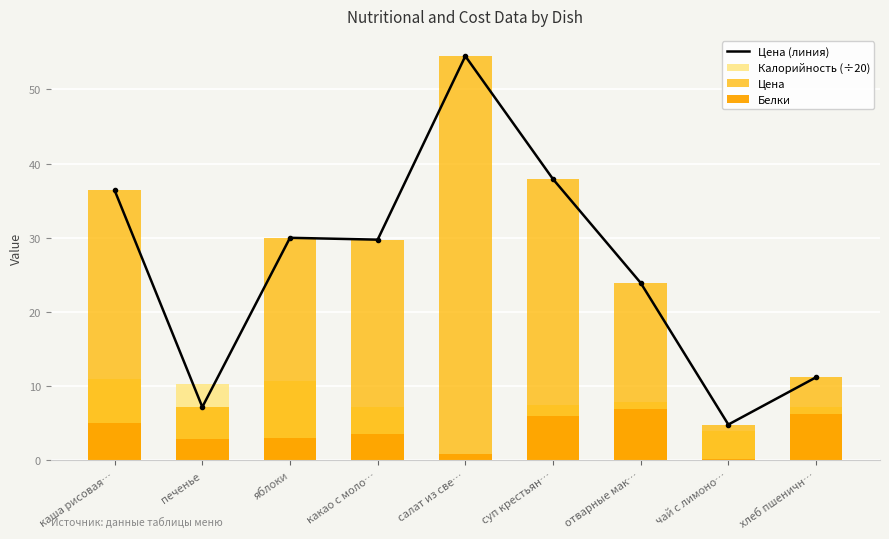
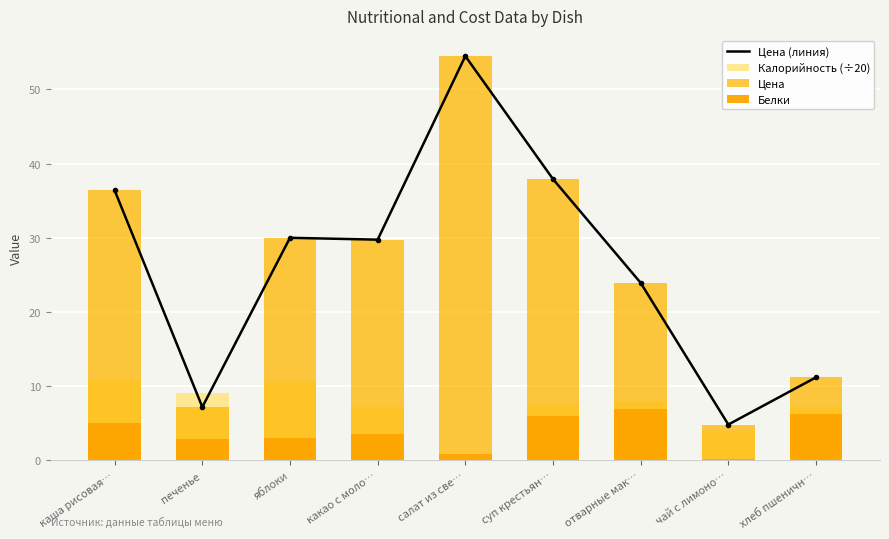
  {
    "Калорийность (÷20)": {
-     "печенье": 10
+     "печенье": 9
    }
  }
